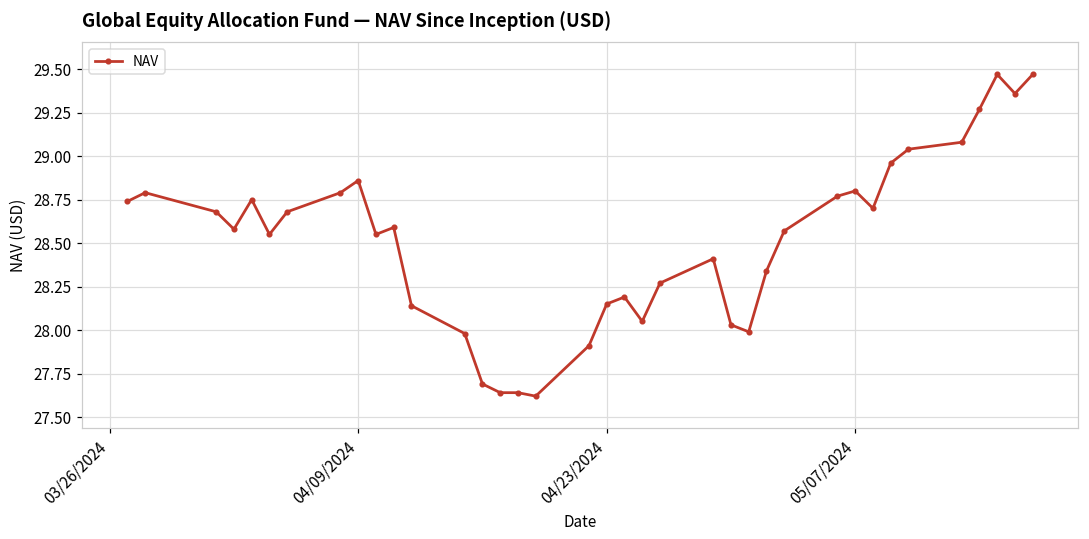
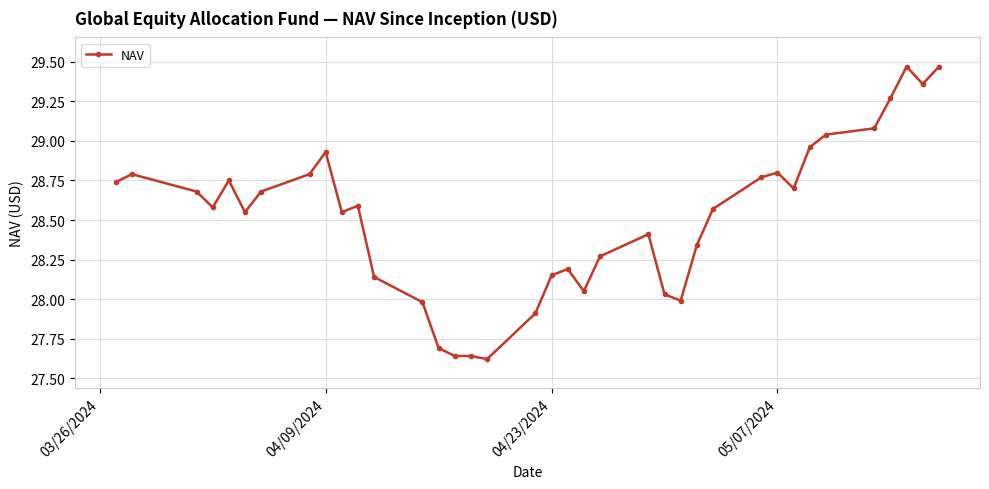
  {
-   "04/09/2024": 28.86,
+   "04/09/2024": 28.93,
    "04/23/2024": 28.15,
    "05/07/2024": 28.80
  }
